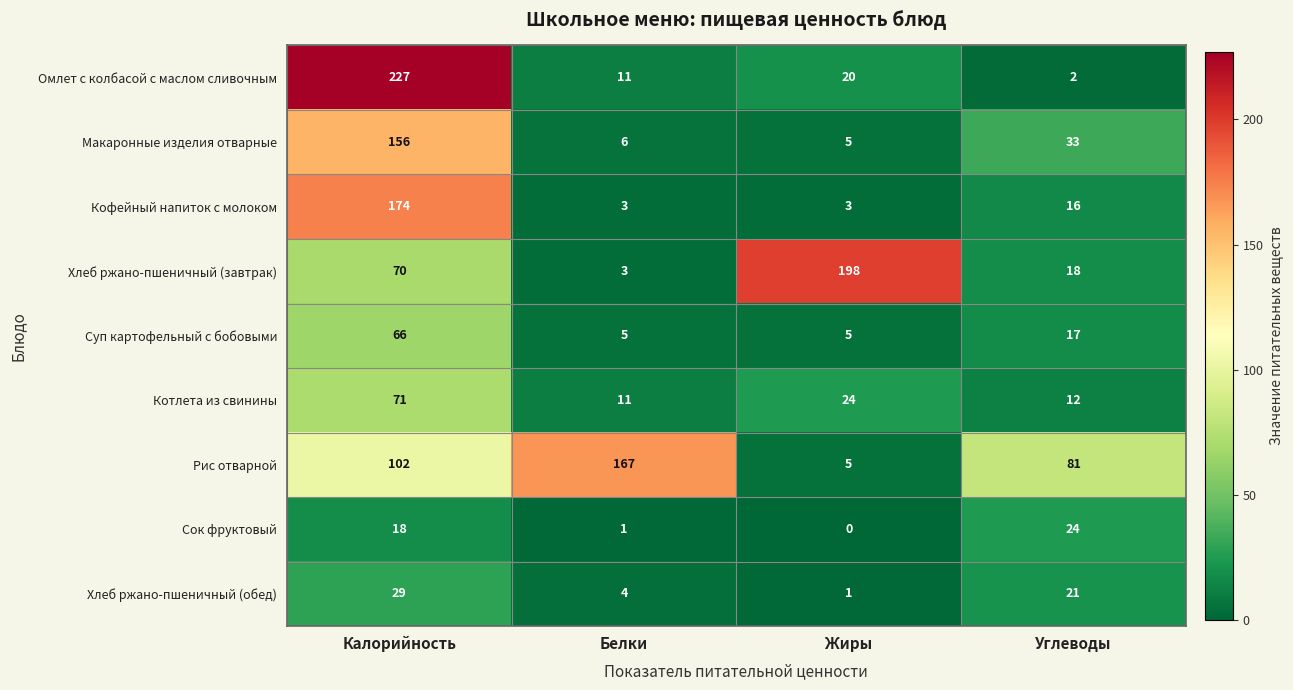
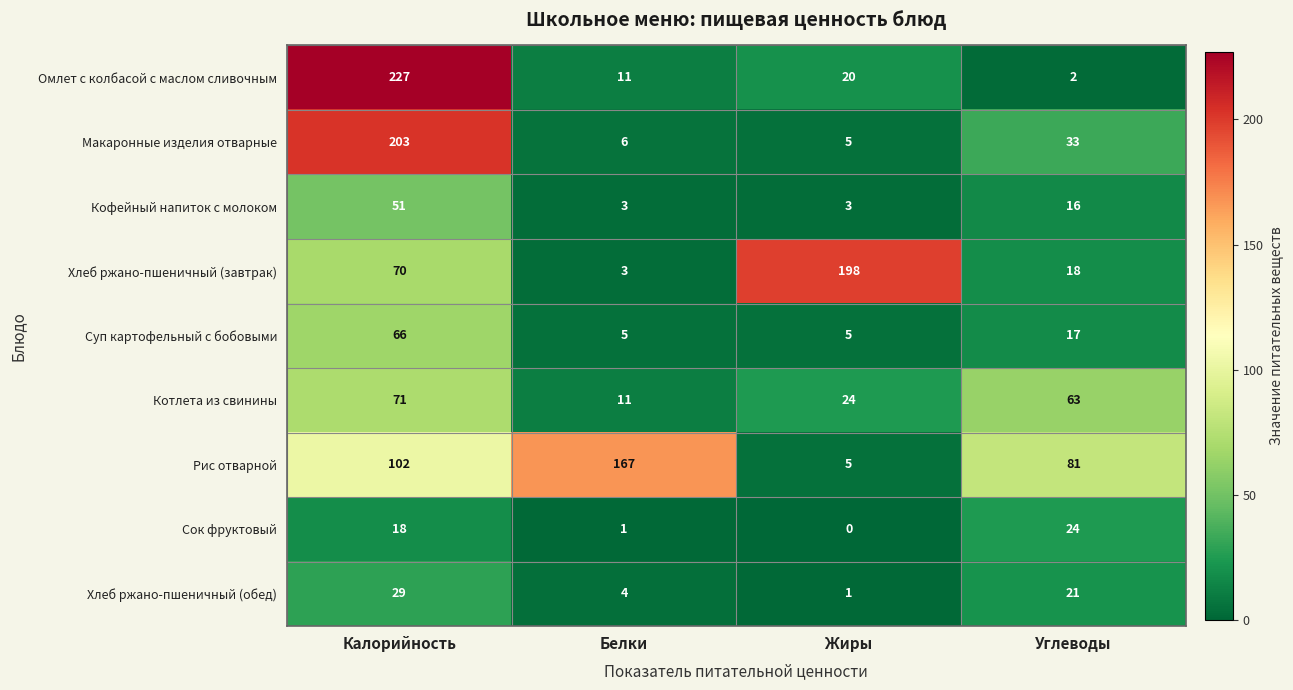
  {
    "Омлет с колбасой с маслом сливочным": {
      "Калорийность": 227,
      "Белки": 11,
      "Жиры": 20,
      "Углеводы": 2
    },
    "Макаронные изделия отварные": {
-     "Калорийность": 156,
+     "Калорийность": 203,
      "Белки": 6,
      "Жиры": 5,
      "Углеводы": 33
    },
    "Кофейный напиток с молоком": {
-     "Калорийность": 174,
+     "Калорийность": 51,
      "Белки": 3,
      "Жиры": 3,
      "Углеводы": 16
    },
    "Хлеб ржано-пшеничный (завтрак)": {
      "Калорийность": 70,
      "Белки": 3,
      "Жиры": 198,
      "Углеводы": 18
    },
    "Суп картофельный с бобовыми": {
      "Калорийность": 66,
      "Белки": 5,
      "Жиры": 5,
      "Углеводы": 17
    },
    "Котлета из свинины": {
      "Калорийность": 71,
      "Белки": 11,
      "Жиры": 24,
-     "Углеводы": 12
+     "Углеводы": 63
    },
    "Рис отварной": {
      "Калорийность": 102,
      "Белки": 167,
      "Жиры": 5,
      "Углеводы": 81
    },
    "Сок фруктовый": {
      "Калорийность": 18,
      "Белки": 1,
      "Жиры": 0,
      "Углеводы": 24
    },
    "Хлеб ржано-пшеничный (обед)": {
      "Калорийность": 29,
      "Белки": 4,
      "Жиры": 1,
      "Углеводы": 21
    }
  }
